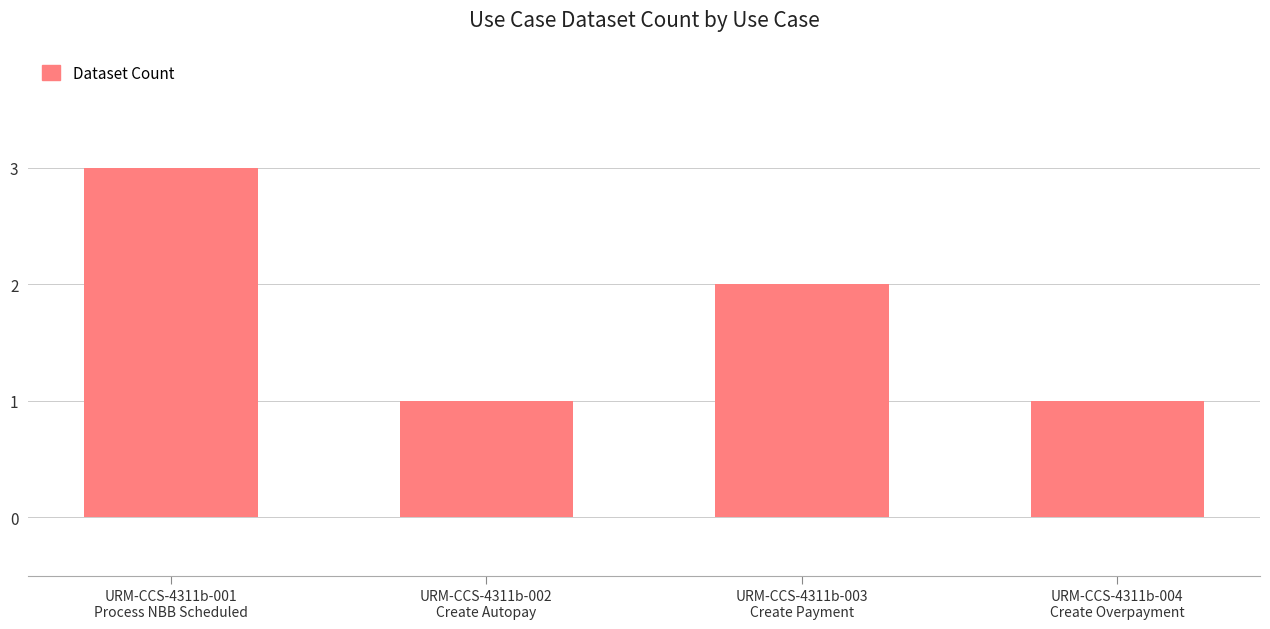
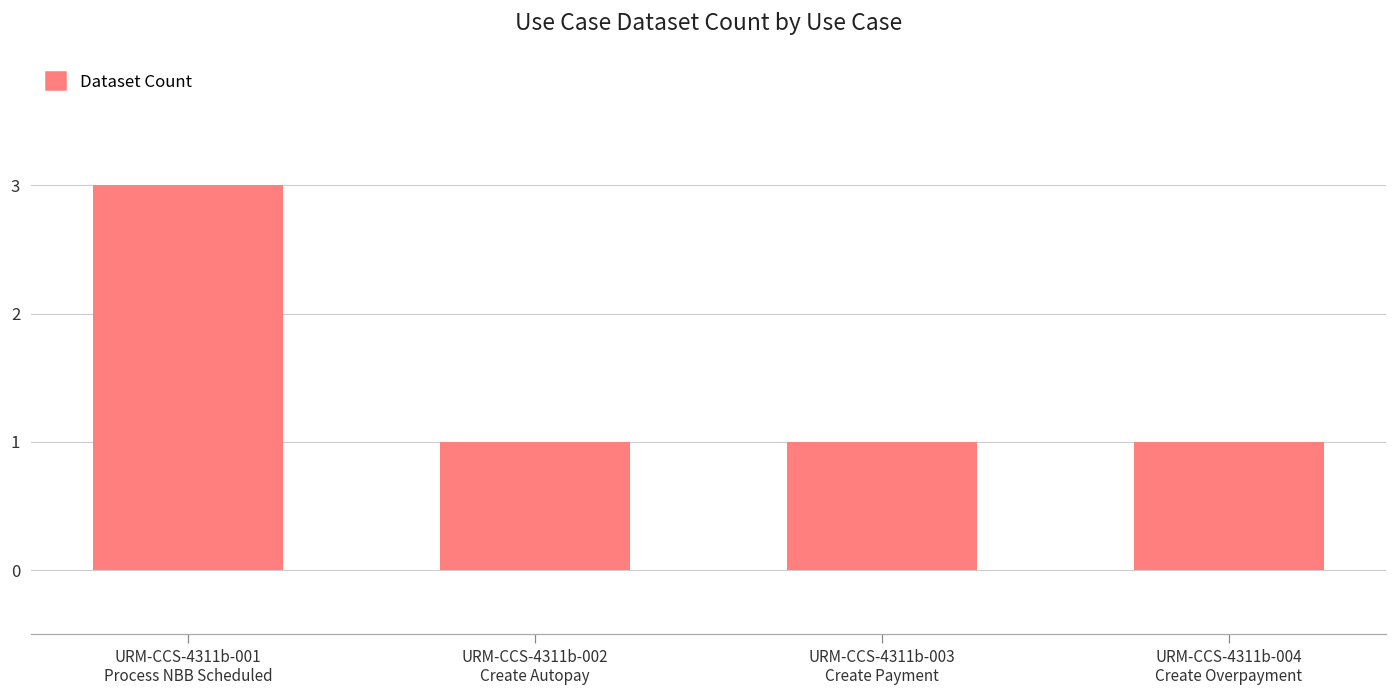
  {
    "URM-CCS-4311b-001 Process NBB Scheduled": 3,
    "URM-CCS-4311b-002 Create Autopay": 1,
-   "URM-CCS-4311b-003 Create Payment": 2,
+   "URM-CCS-4311b-003 Create Payment": 1,
    "URM-CCS-4311b-004 Create Overpayment": 1
  }
